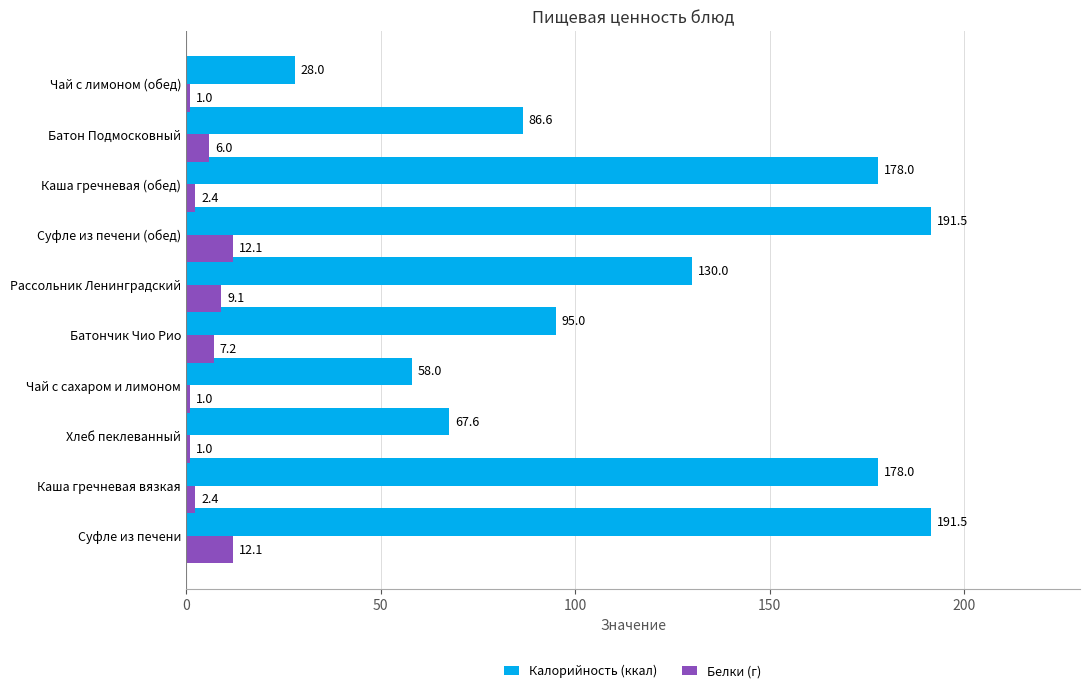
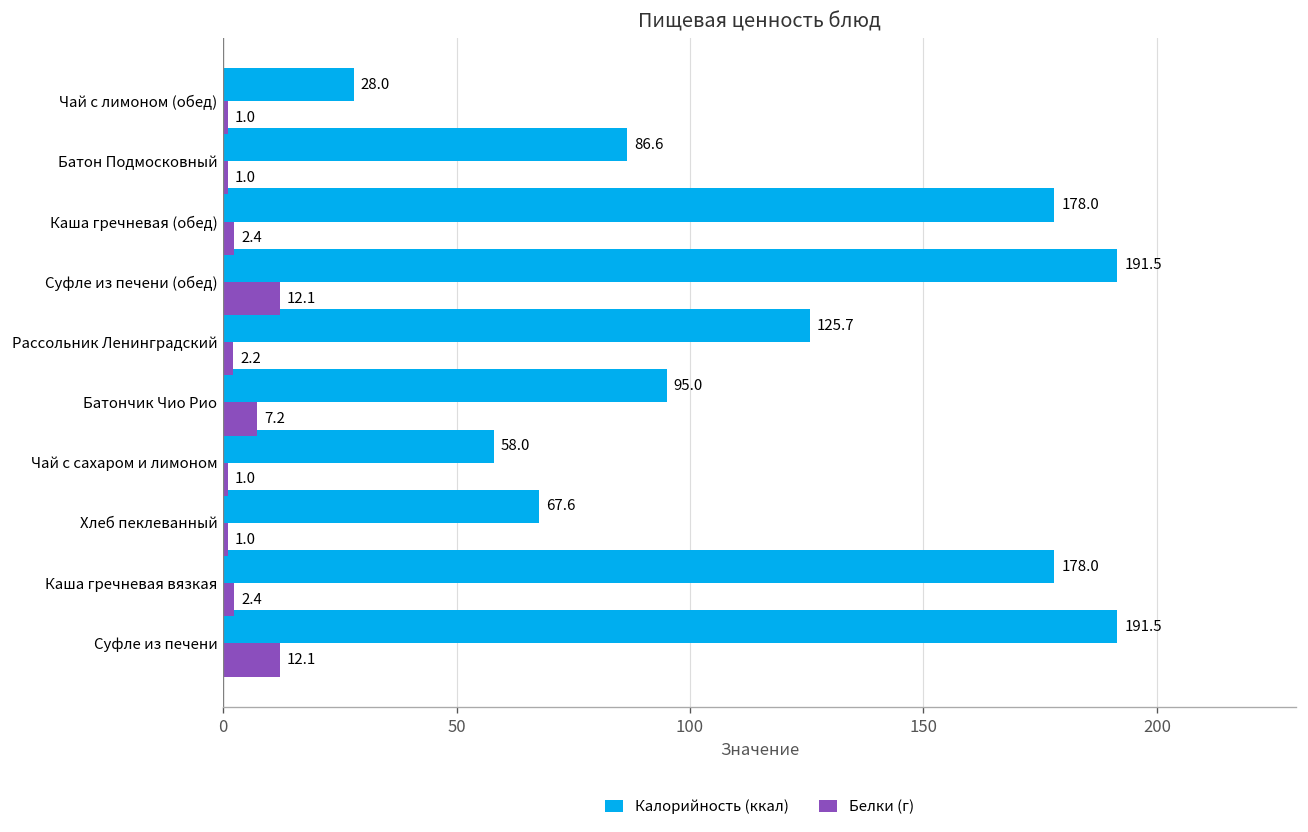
  {
    "Калорийность (ккал)": {
      "Чай с лимоном (обед)": 28.0,
      "Батон Подмосковный": 86.6,
      "Каша гречневая (обед)": 178.0,
      "Суфле из печени (обед)": 191.5,
-     "Рассольник Ленинградский": 130.0,
+     "Рассольник Ленинградский": 125.7,
      "Батончик Чио Рио": 95.0,
      "Чай с сахаром и лимоном": 58.0,
      "Хлеб пеклеванный": 67.6,
      "Каша гречневая вязкая": 178.0,
      "Суфле из печени": 191.5
    },
    "Белки (г)": {
      "Чай с лимоном (обед)": 1.0,
-     "Батон Подмосковный": 6.0,
+     "Батон Подмосковный": 1.0,
      "Каша гречневая (обед)": 2.4,
      "Суфле из печени (обед)": 12.1,
-     "Рассольник Ленинградский": 9.1,
+     "Рассольник Ленинградский": 2.2,
      "Батончик Чио Рио": 7.2,
      "Чай с сахаром и лимоном": 1.0,
      "Хлеб пеклеванный": 1.0,
      "Каша гречневая вязкая": 2.4,
      "Суфле из печени": 12.1
    }
  }
